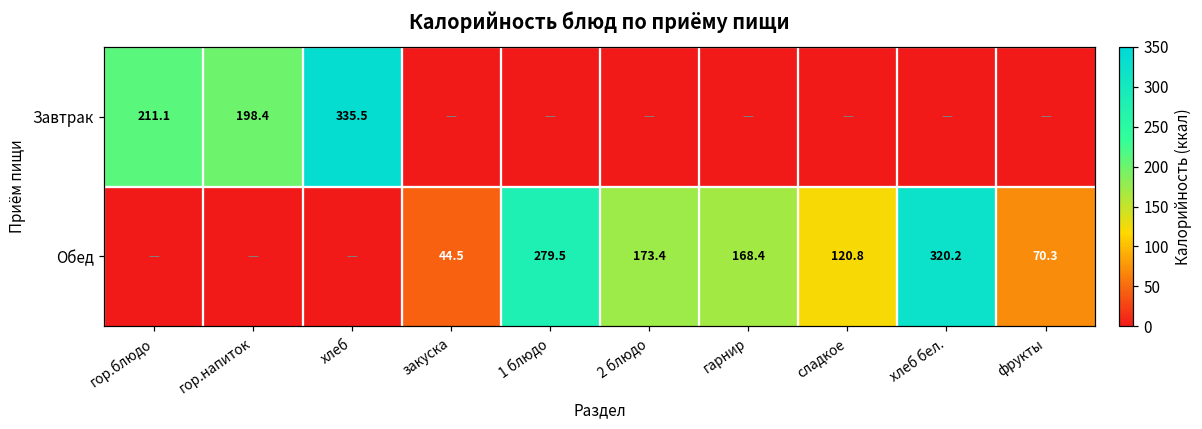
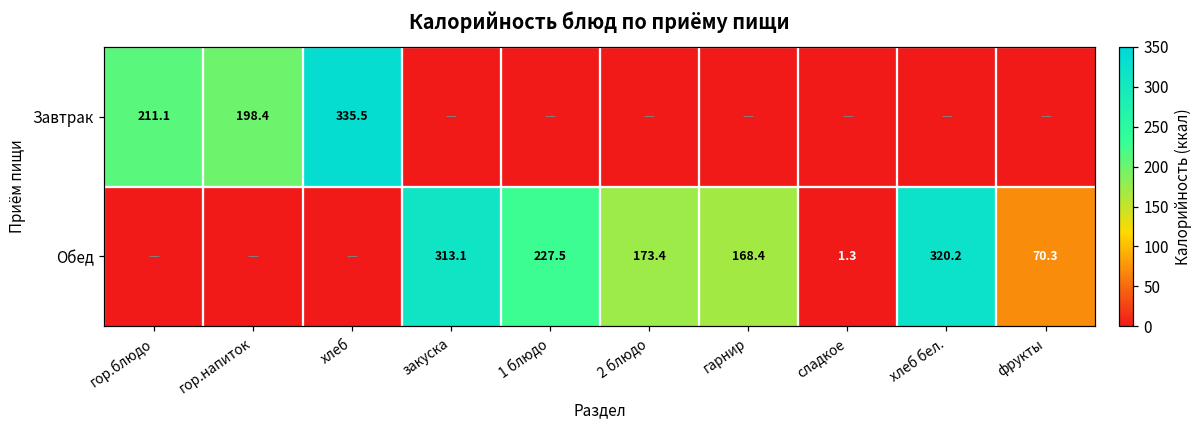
  {
    "Завтрак": {
      "гор.блюдо": 211.1,
      "гор.напиток": 198.4,
      "хлеб": 335.5
    },
    "Обед": {
-     "закуска": 44.5,
-     "1 блюдо": 279.5,
+     "закуска": 313.1,
+     "1 блюдо": 227.5,
      "2 блюдо": 173.4,
      "гарнир": 168.4,
-     "сладкое": 120.8,
+     "сладкое": 1.3,
      "хлеб бел.": 320.2,
      "фрукты": 70.3
    }
  }
